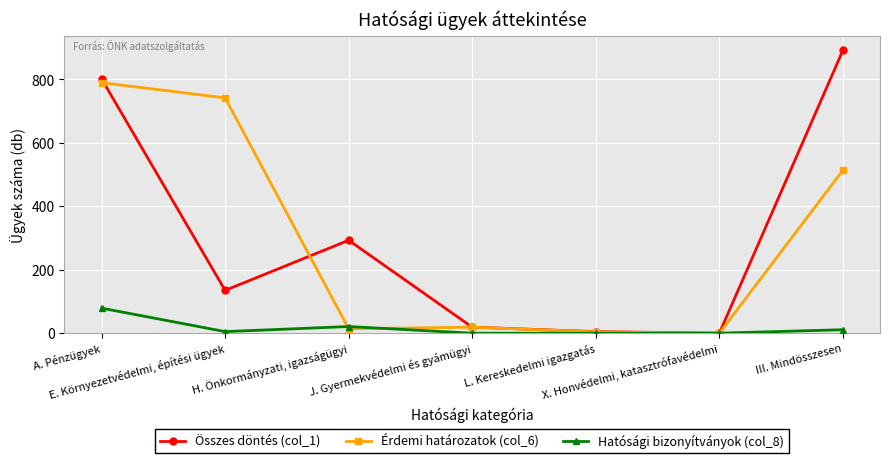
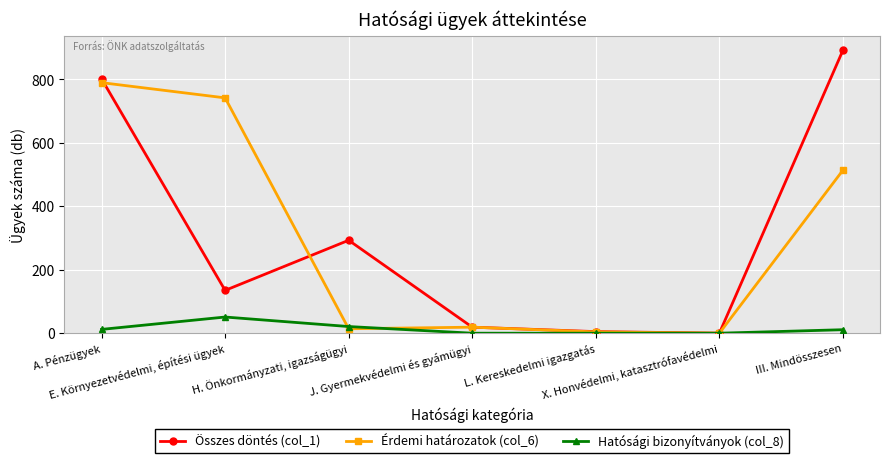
  {
    "Összes döntés (col_1)": {
      "A. Pénzügyek": 800,
      "E. Környezetvédelmi, építési ügyek": 140,
      "H. Önkormányzati, igazságügyi": 290,
      "III. Mindösszesen": 890
    },
    "Érdemi határozatok (col_6)": {
      "A. Pénzügyek": 790,
      "E. Környezetvédelmi, építési ügyek": 740,
      "III. Mindösszesen": 510
    },
    "Hatósági bizonyítványok (col_8)": {
-     "A. Pénzügyek": 80,
-     "E. Környezetvédelmi, építési ügyek": 10,
+     "A. Pénzügyek": 10,
+     "E. Környezetvédelmi, építési ügyek": 50,
      "J. Gyermekvédelmi és gyámügyi": 0,
      "III. Mindösszesen": 10
    }
  }
